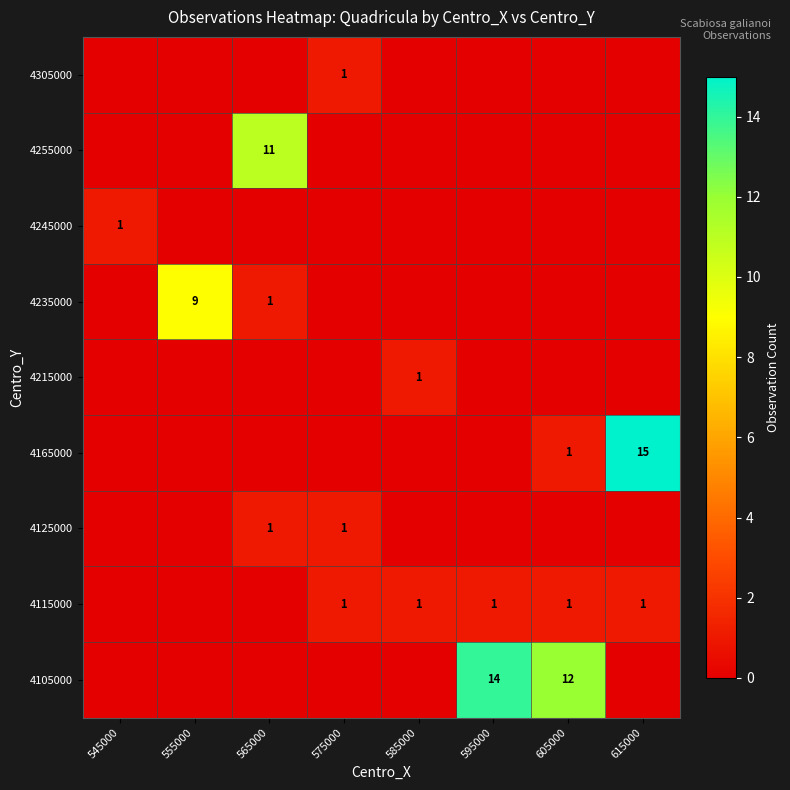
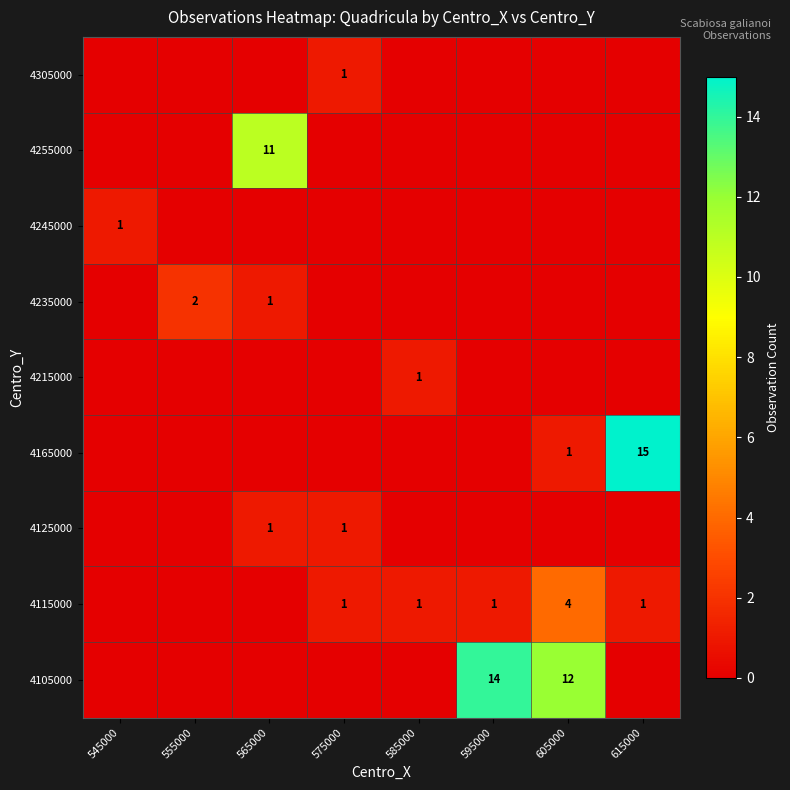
  {
    "4305000": {
      "575000": 1
    },
    "4255000": {
      "565000": 11
    },
    "4245000": {
      "545000": 1
    },
    "4235000": {
-     "555000": 9,
+     "555000": 2,
      "565000": 1
    },
    "4215000": {
      "585000": 1
    },
    "4165000": {
      "605000": 1,
      "615000": 15
    },
    "4125000": {
      "565000": 1,
      "575000": 1
    },
    "4115000": {
      "575000": 1,
      "585000": 1,
      "595000": 1,
-     "605000": 1,
+     "605000": 4,
      "615000": 1
    },
    "4105000": {
      "595000": 14,
      "605000": 12
    }
  }
